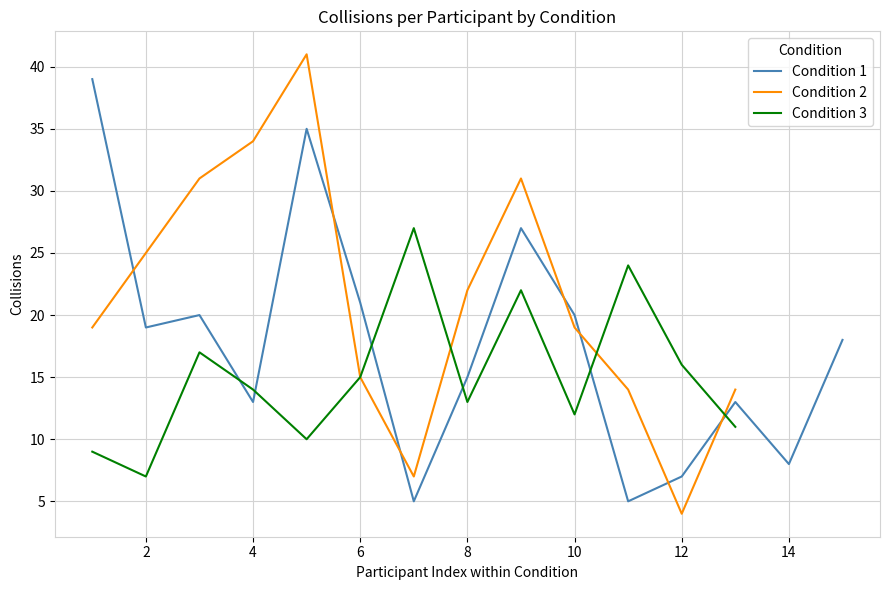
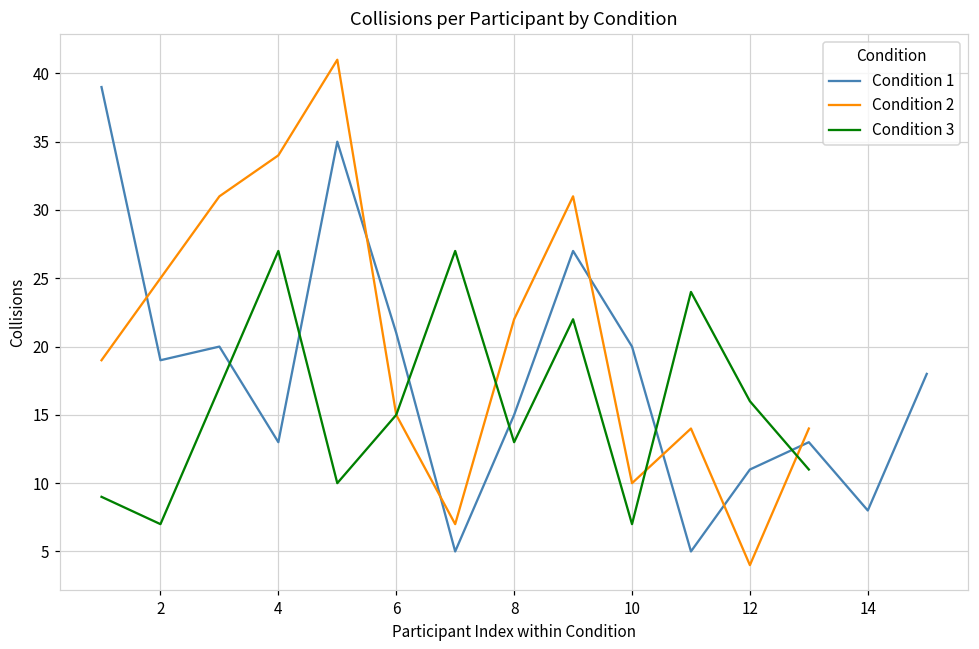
  {
    "Condition 1": {
      "2": 19,
      "4": 13,
      "6": 21,
      "8": 15,
      "10": 20,
-     "12": 7,
+     "12": 11,
      "14": 8
    },
    "Condition 2": {
      "2": 25,
      "4": 34,
      "8": 22,
-     "10": 19,
+     "10": 10,
      "12": 4
    },
    "Condition 3": {
      "2": 7,
-     "4": 14,
+     "4": 27,
      "8": 13,
-     "10": 12,
+     "10": 7,
      "12": 16
    }
  }
